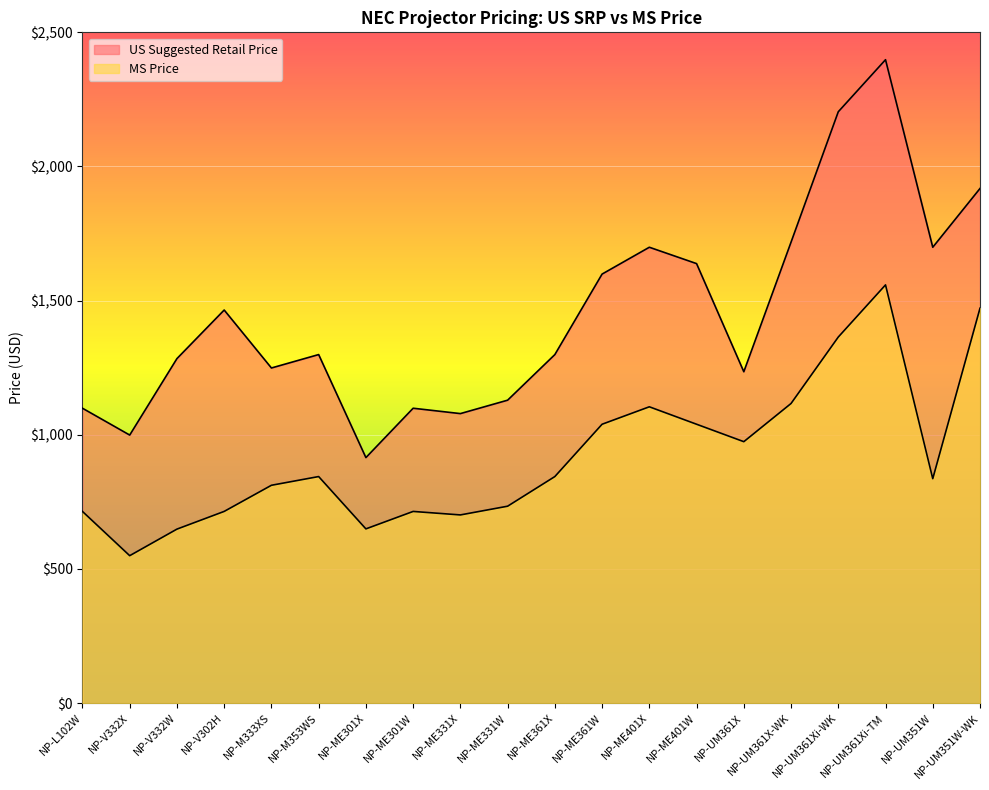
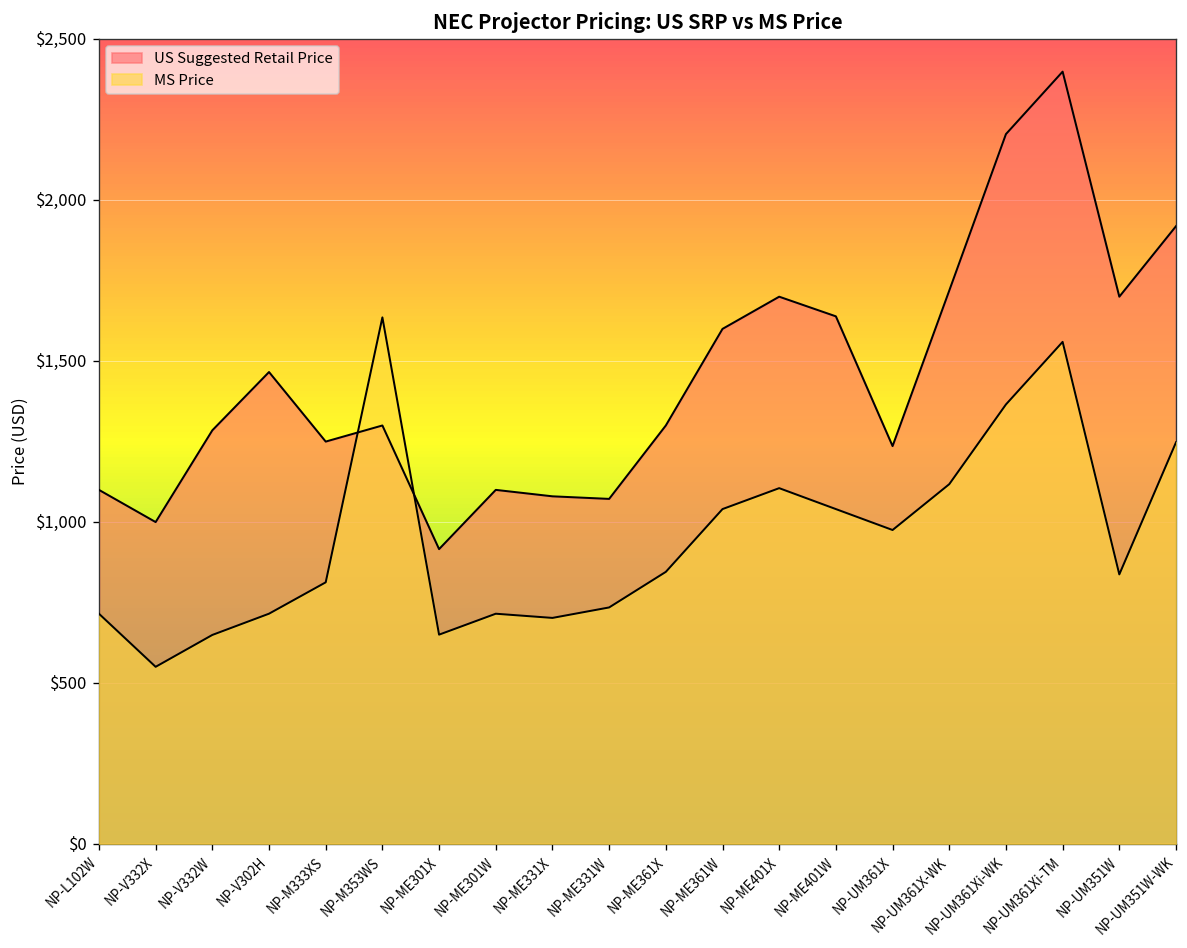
  {
    "US Suggested Retail Price": {
      "NP-L102W": "$1,100",
      "NP-V332X": "$1,000",
      "NP-V332W": "$1,280",
      "NP-V302H": "$1,470",
      "NP-M333XS": "$1,250",
      "NP-M353WS": "$1,300",
      "NP-ME301X": "$920",
      "NP-ME301W": "$1,100",
      "NP-ME331X": "$1,080",
-     "NP-ME331W": "$1,130",
+     "NP-ME331W": "$1,070",
      "NP-ME361X": "$1,300",
      "NP-ME361W": "$1,600",
      "NP-ME401X": "$1,700",
      "NP-ME401W": "$1,640",
      "NP-UM361X": "$1,240",
      "NP-UM361X-WK": "$1,720",
      "NP-UM361Xi-WK": "$2,200",
      "NP-UM361Xi-TM": "$2,400",
      "NP-UM351W": "$1,700",
      "NP-UM351W-WK": "$1,920"
    },
    "MS Price": {
      "NP-L102W": "$710",
      "NP-V332X": "$550",
      "NP-V332W": "$650",
      "NP-V302H": "$710",
      "NP-M333XS": "$810",
-     "NP-M353WS": "$840",
+     "NP-M353WS": "$1,630",
      "NP-ME301X": "$650",
      "NP-ME301W": "$710",
      "NP-ME331X": "$700",
      "NP-ME331W": "$730",
      "NP-ME361X": "$840",
      "NP-ME361W": "$1,040",
      "NP-ME401X": "$1,100",
      "NP-ME401W": "$1,040",
      "NP-UM361X": "$970",
      "NP-UM361X-WK": "$1,120",
      "NP-UM361Xi-WK": "$1,360",
      "NP-UM361Xi-TM": "$1,560",
      "NP-UM351W": "$840",
-     "NP-UM351W-WK": "$1,470"
+     "NP-UM351W-WK": "$1,250"
    }
  }
